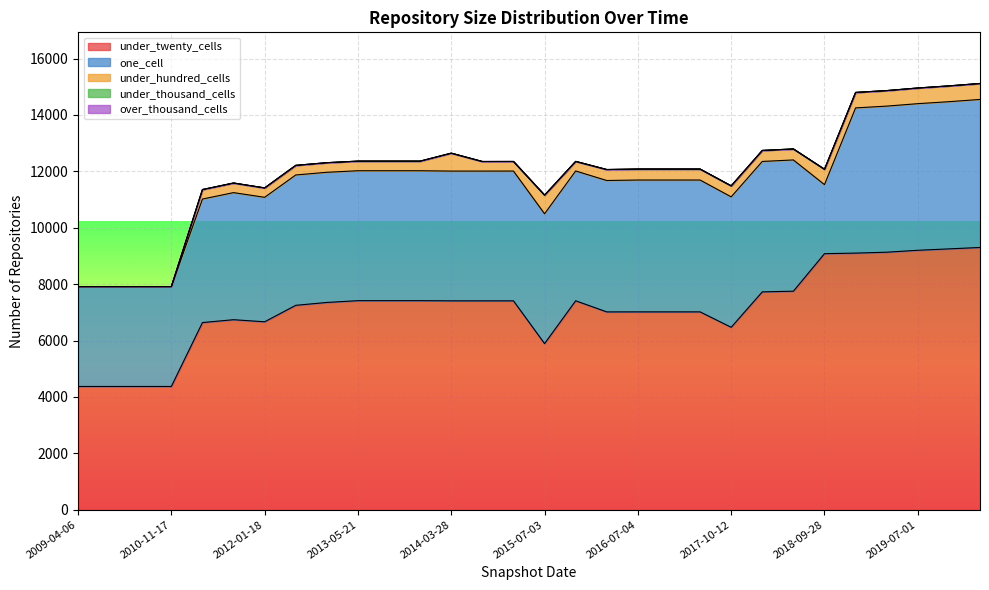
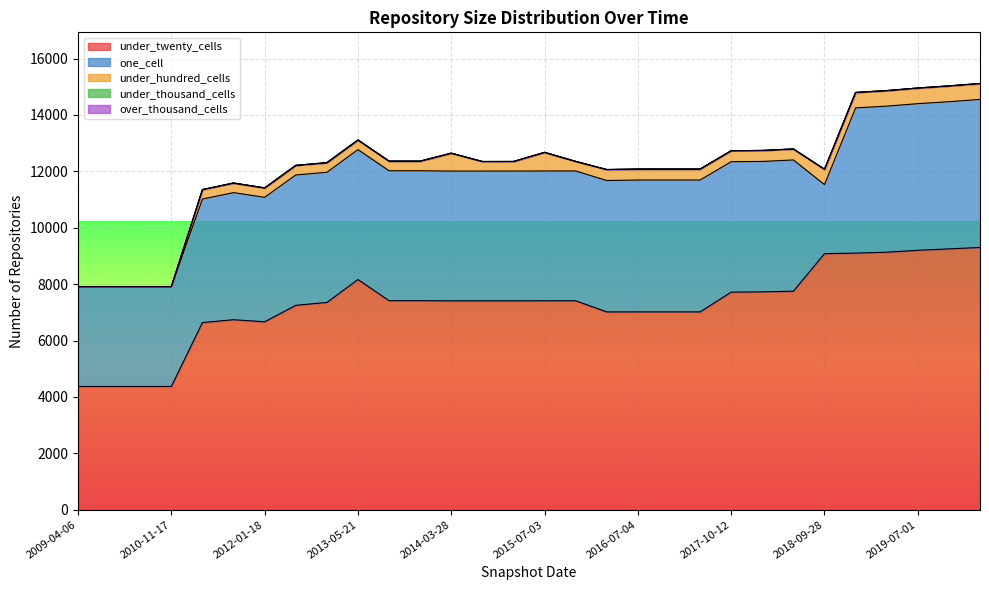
  {
    "under_twenty_cells": {
      "2009-04-06": 4400,
      "2010-11-17": 4400,
      "2012-01-18": 6700,
-     "2013-05-21": 7400,
+     "2013-05-21": 8200,
      "2014-03-28": 7400,
-     "2015-07-03": 5900,
+     "2015-07-03": 7400,
      "2016-07-04": 7000,
-     "2017-10-12": 6500,
+     "2017-10-12": 7700,
      "2018-09-28": 9100,
      "2019-07-01": 9200
    },
    "one_cell": {
      "2012-01-18": 4400,
      "2013-05-21": 4600,
      "2014-03-28": 4600,
      "2015-07-03": 4600,
      "2016-07-04": 4700,
      "2017-10-12": 4600,
      "2018-09-28": 2400,
      "2019-07-01": 5200
    }
  }
